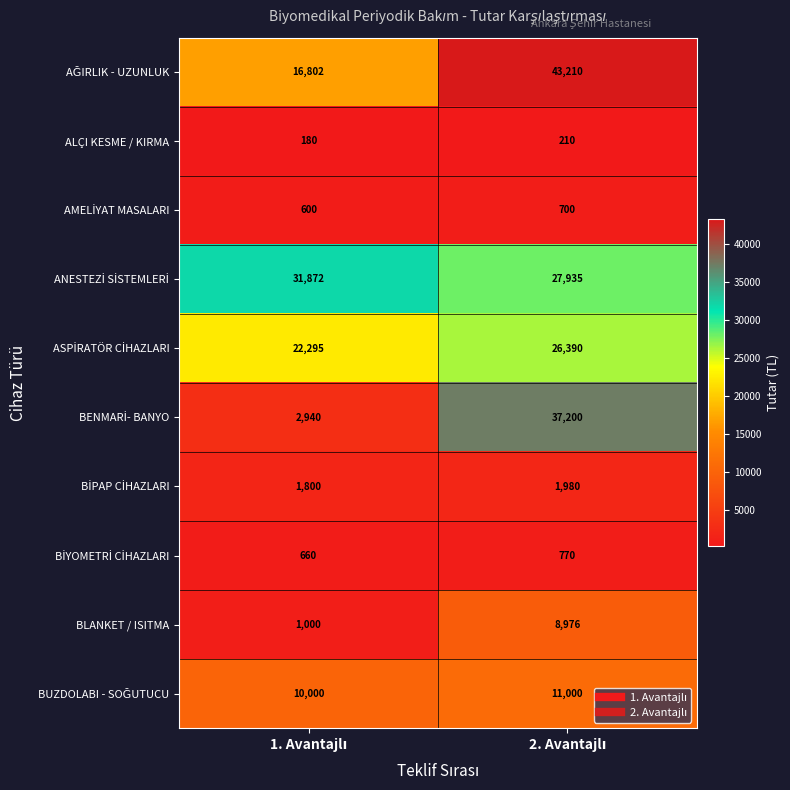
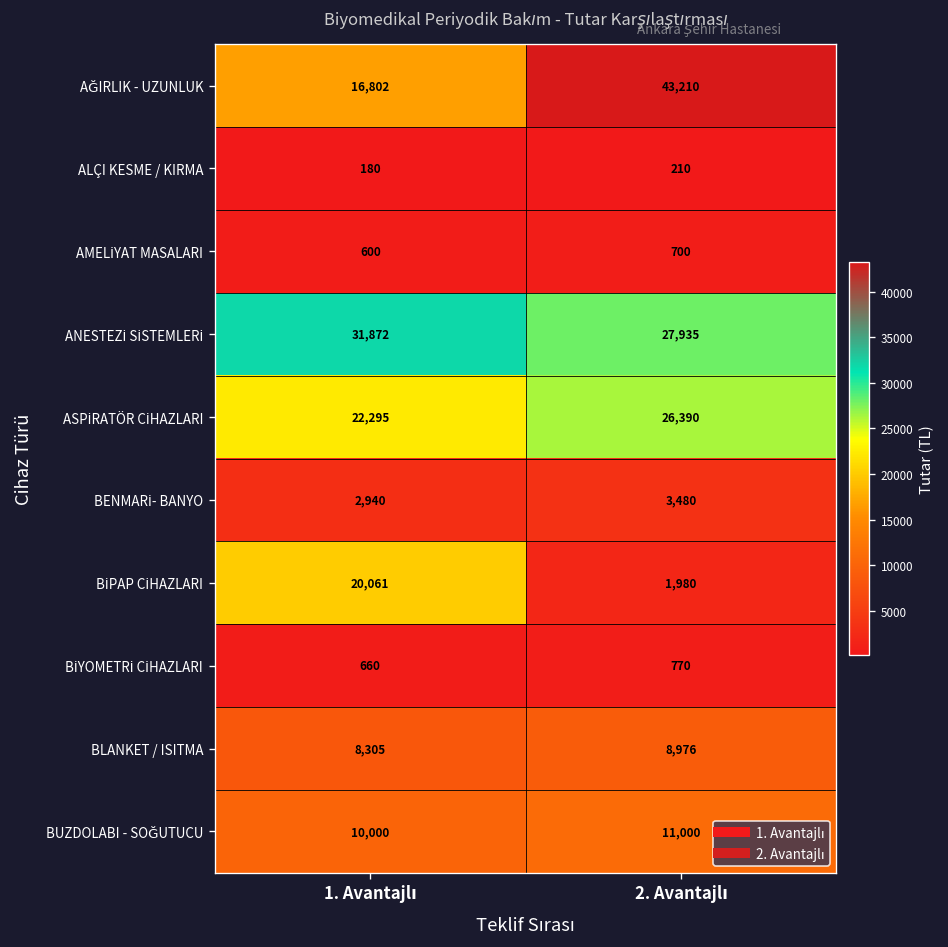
  {
    "AĞIRLIK - UZUNLUK": {
      "1. Avantajlı": "16,802",
      "2. Avantajlı": "43,210"
    },
    "ALÇI KESME / KIRMA": {
      "1. Avantajlı": "180",
      "2. Avantajlı": "210"
    },
    "AMELİYAT MASALARI": {
      "1. Avantajlı": "600",
      "2. Avantajlı": "700"
    },
    "ANESTEZİ SİSTEMLERİ": {
      "1. Avantajlı": "31,872",
      "2. Avantajlı": "27,935"
    },
    "ASPİRATÖR CİHAZLARI": {
      "1. Avantajlı": "22,295",
      "2. Avantajlı": "26,390"
    },
    "BENMARİ- BANYO": {
      "1. Avantajlı": "2,940",
-     "2. Avantajlı": "37,200"
+     "2. Avantajlı": "3,480"
    },
    "BİPAP CİHAZLARI": {
-     "1. Avantajlı": "1,800",
+     "1. Avantajlı": "20,061",
      "2. Avantajlı": "1,980"
    },
    "BİYOMETRİ CİHAZLARI": {
      "1. Avantajlı": "660",
      "2. Avantajlı": "770"
    },
    "BLANKET / ISITMA": {
-     "1. Avantajlı": "1,000",
+     "1. Avantajlı": "8,305",
      "2. Avantajlı": "8,976"
    },
    "BUZDOLABI - SOĞUTUCU": {
      "1. Avantajlı": "10,000",
      "2. Avantajlı": "11,000"
    }
  }
